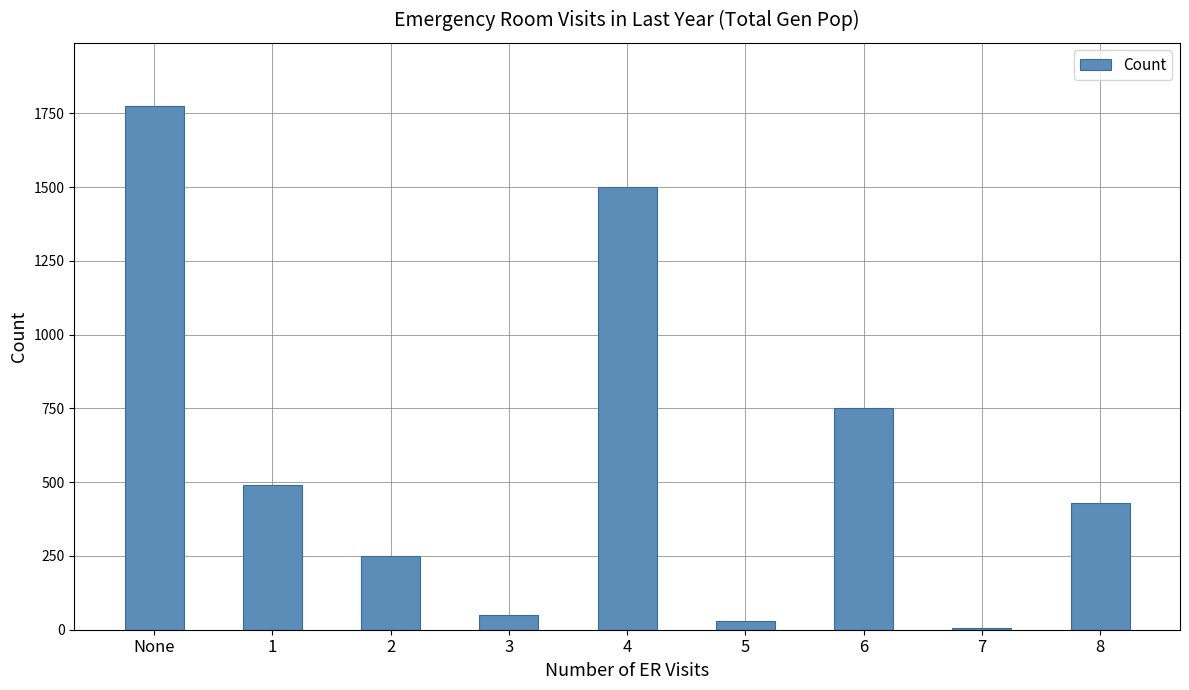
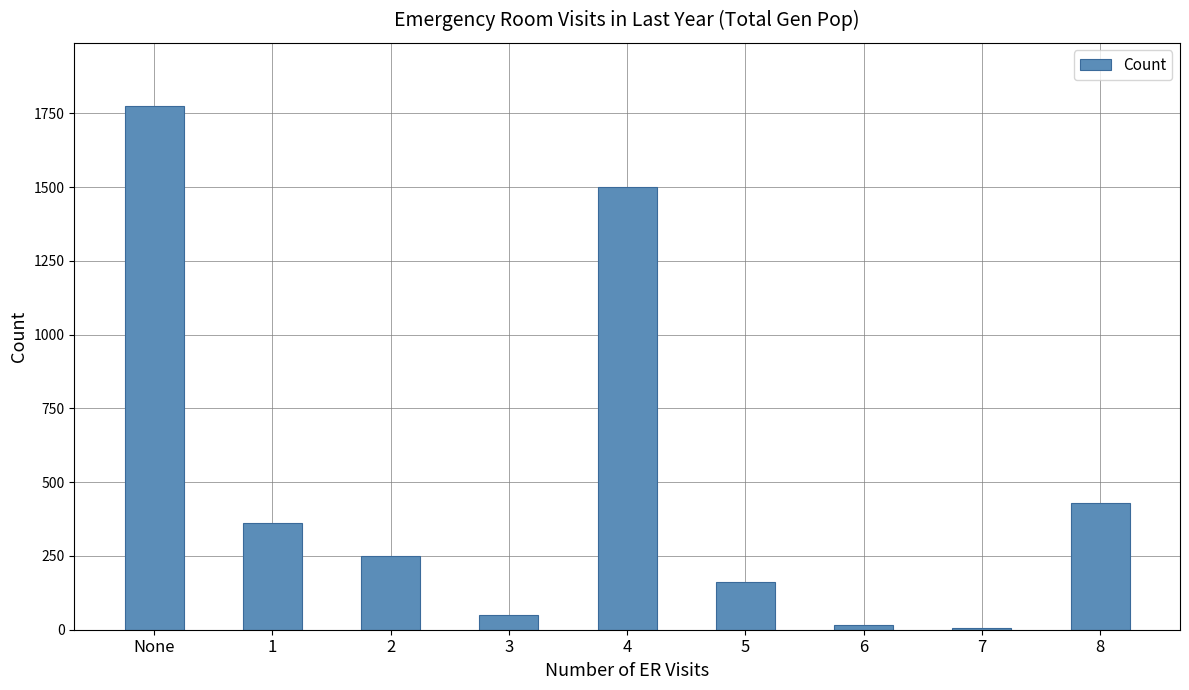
  {
    "None": 1780,
-   "1": 490,
+   "1": 360,
    "2": 250,
    "3": 50,
    "4": 1500,
-   "5": 30,
-   "6": 750,
+   "5": 160,
+   "6": 20,
    "8": 430
  }
